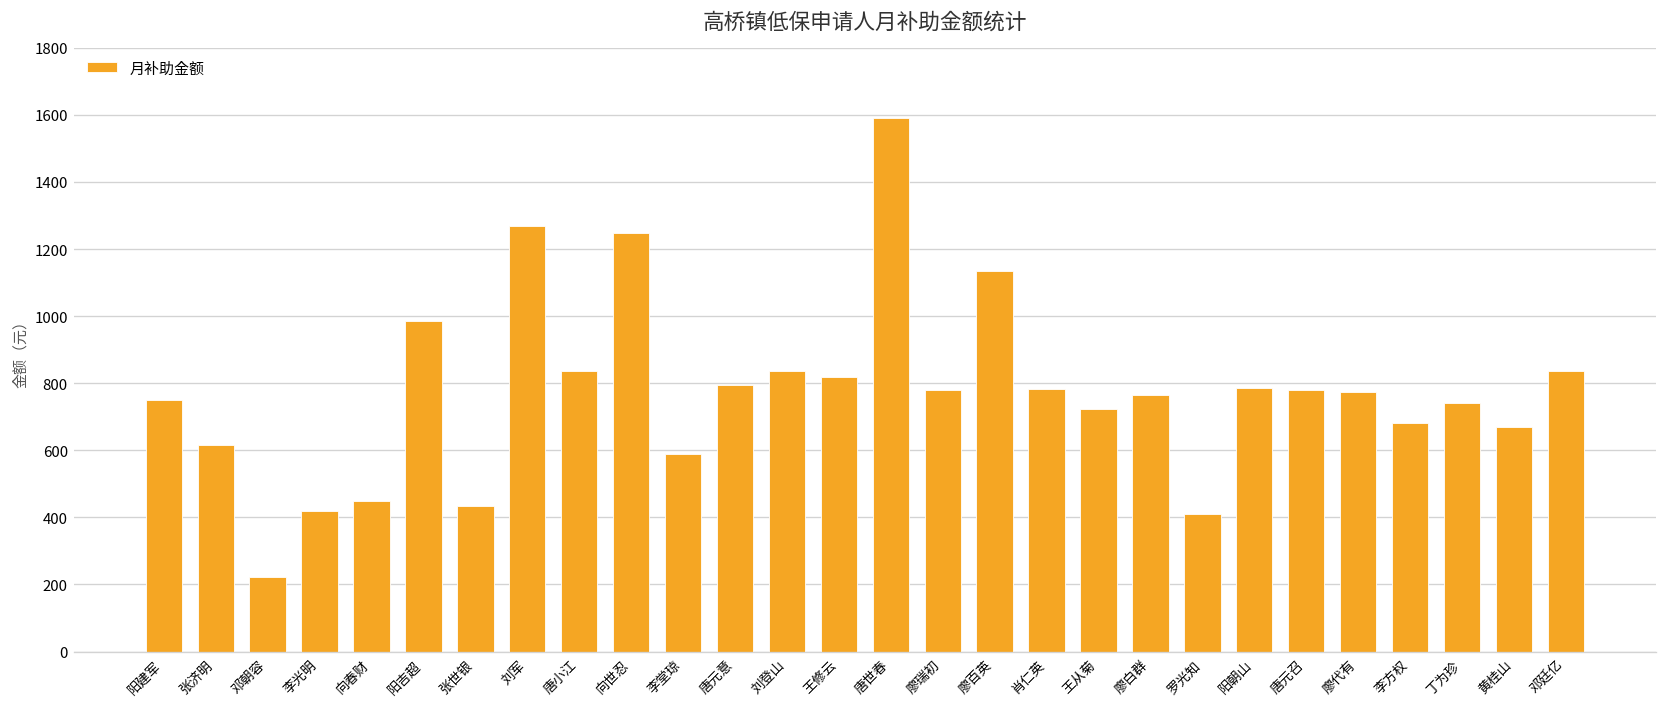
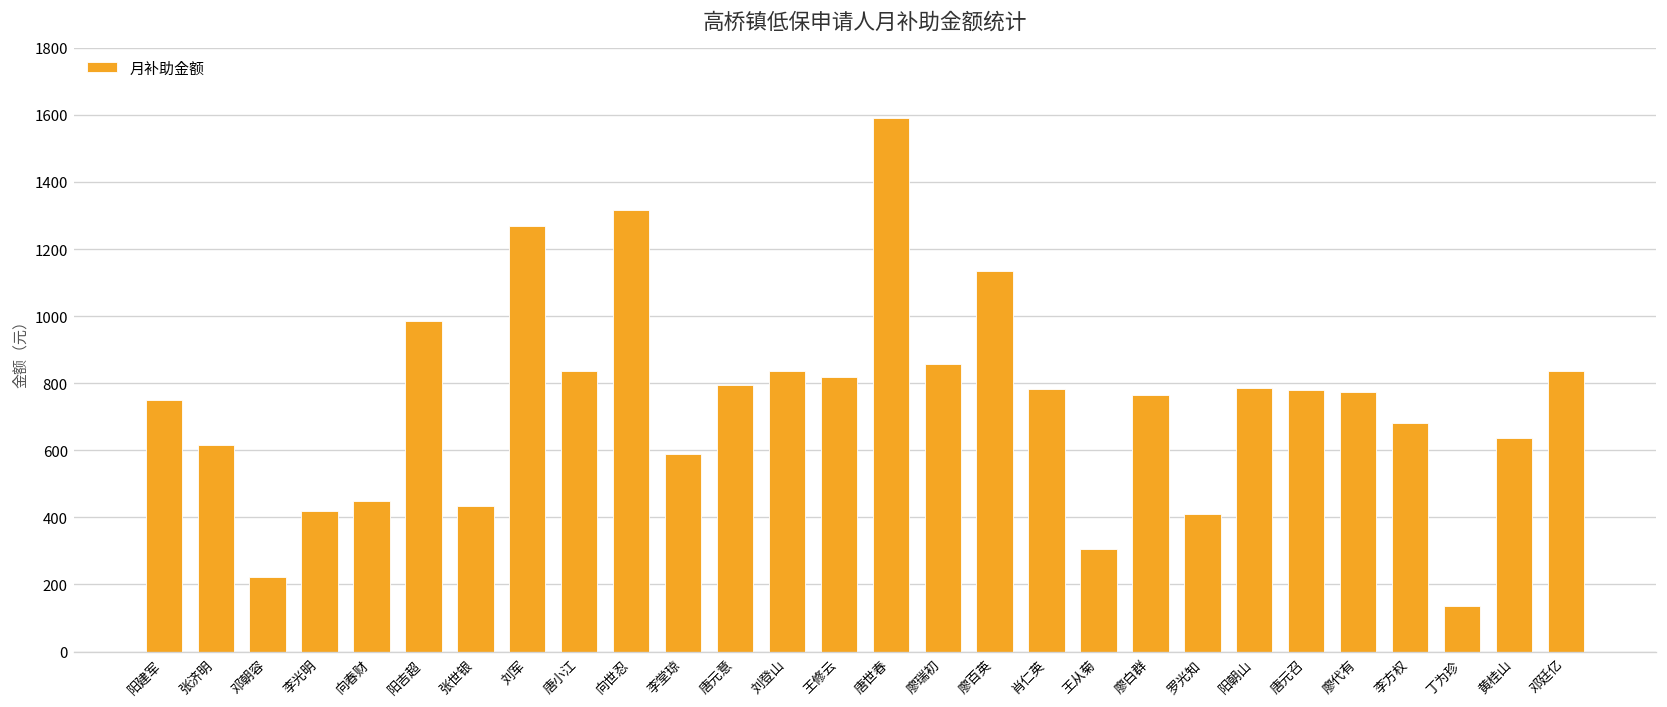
  {
    "阳建军": 750,
    "张济明": 620,
    "邓朝容": 220,
    "李光明": 420,
    "向春财": 450,
    "阳吉超": 990,
    "张世银": 440,
    "刘军": 1270,
    "唐小江": 840,
-   "向世忍": 1250,
+   "向世忍": 1320,
    "李堂琼": 590,
    "唐元意": 800,
    "刘登山": 840,
    "王修云": 820,
    "唐世春": 1590,
-   "廖瑞初": 780,
+   "廖瑞初": 860,
    "廖百英": 1140,
    "肖仁英": 780,
-   "王从菊": 720,
+   "王从菊": 310,
    "廖白群": 770,
    "罗光知": 410,
    "阳朝山": 790,
    "唐元召": 780,
    "廖代有": 780,
    "李方权": 680,
-   "丁为珍": 740,
-   "黄桂山": 670,
+   "丁为珍": 140,
+   "黄桂山": 640,
    "邓廷亿": 840
  }
